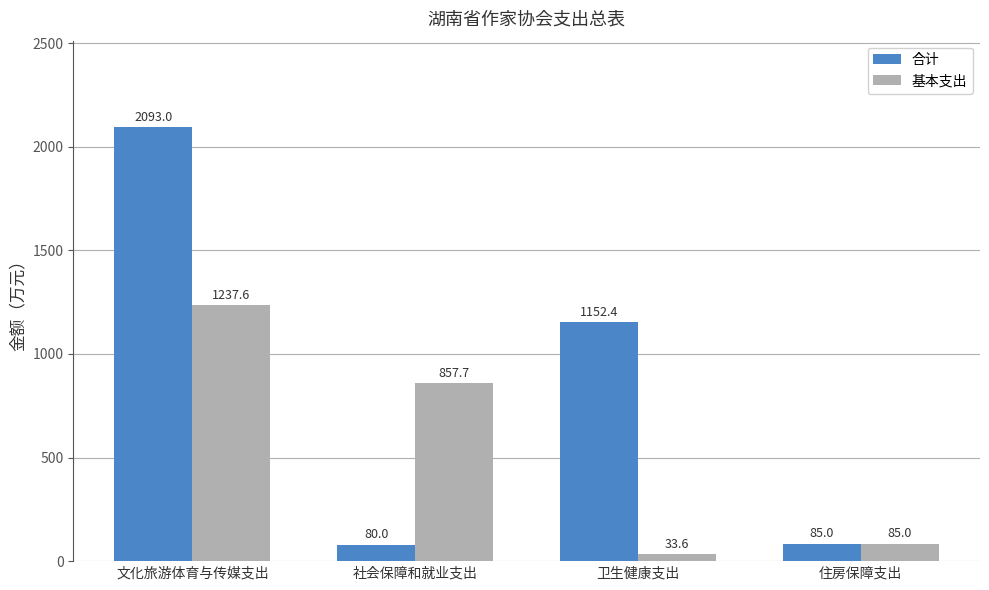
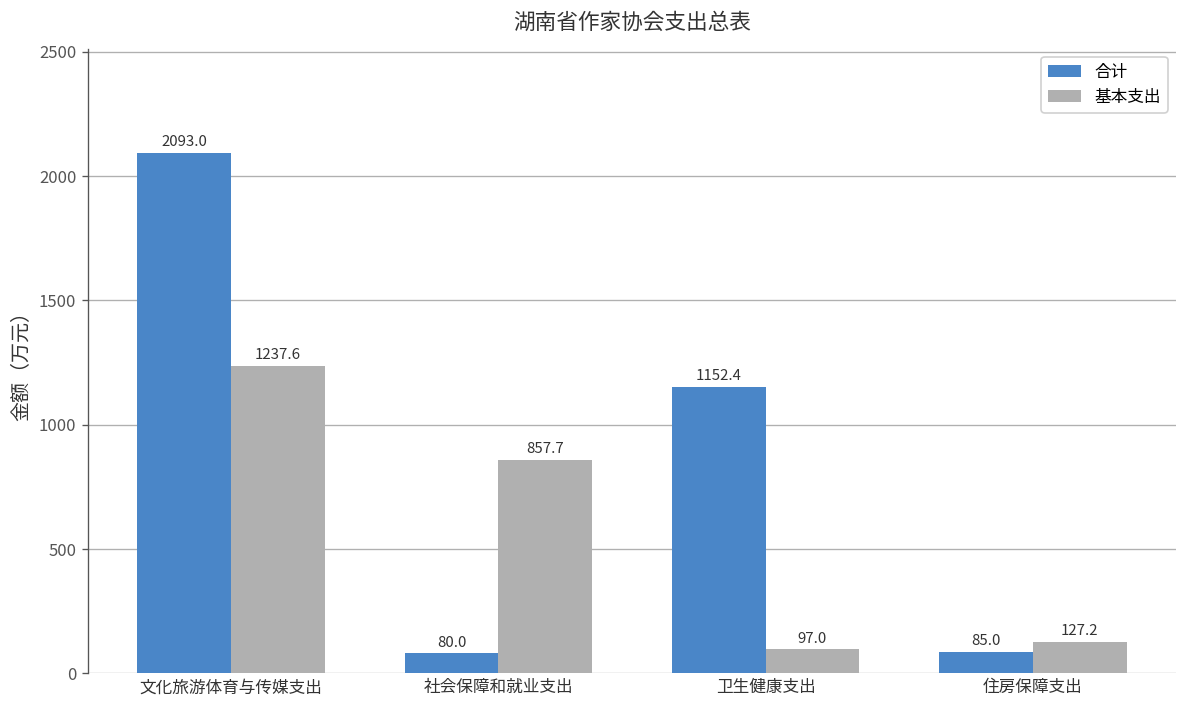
  {
    "合计": {
      "文化旅游体育与传媒支出": 2093.0,
      "社会保障和就业支出": 80.0,
      "卫生健康支出": 1152.4,
      "住房保障支出": 85.0
    },
    "基本支出": {
      "文化旅游体育与传媒支出": 1237.6,
      "社会保障和就业支出": 857.7,
-     "卫生健康支出": 33.6,
-     "住房保障支出": 85.0
+     "卫生健康支出": 97.0,
+     "住房保障支出": 127.2
    }
  }
